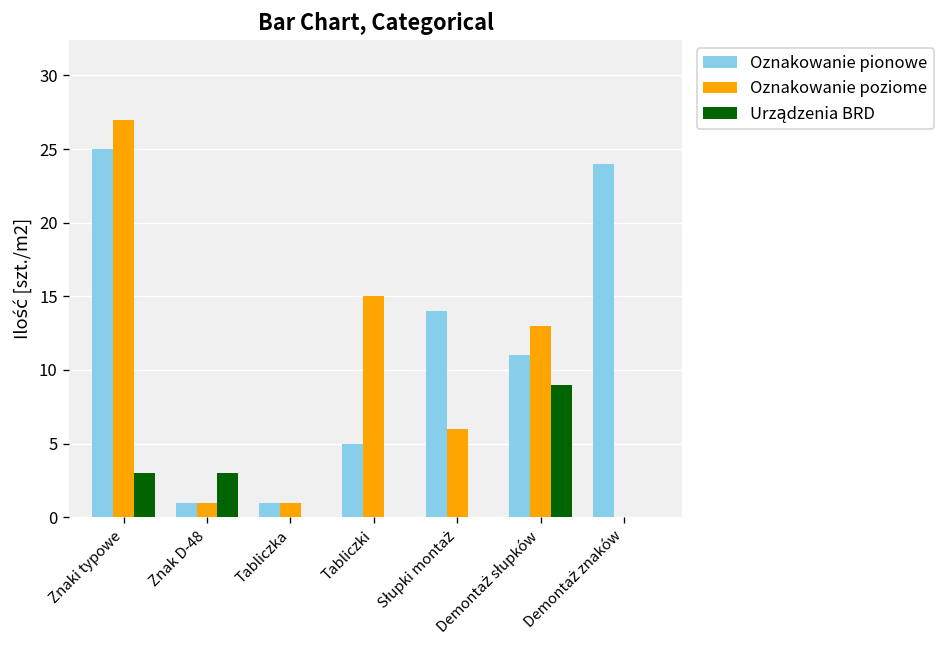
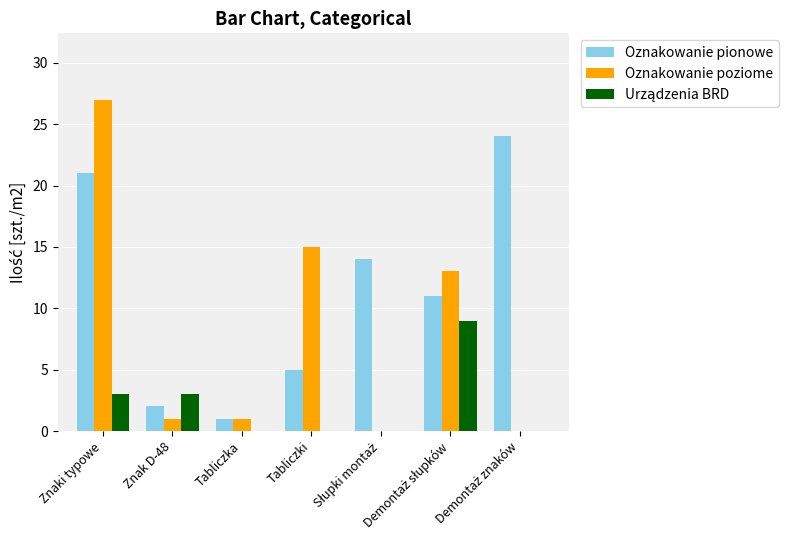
  {
    "Oznakowanie pionowe": {
-     "Znaki typowe": 25,
-     "Znak D-48": 1,
+     "Znaki typowe": 21,
+     "Znak D-48": 2,
      "Tabliczka": 1,
      "Tabliczki": 5,
      "Słupki montaż": 14,
      "Demontaż słupków": 11,
      "Demontaż znaków": 24
    },
    "Oznakowanie poziome": {
      "Znaki typowe": 27,
      "Znak D-48": 1,
      "Tabliczka": 1,
      "Tabliczki": 15,
-     "Słupki montaż": 6,
+     "Słupki montaż": 0,
      "Demontaż słupków": 13,
      "Demontaż znaków": 0
    },
    "Urządzenia BRD": {
      "Znaki typowe": 3,
      "Znak D-48": 3,
      "Tabliczka": 0,
      "Tabliczki": 0,
      "Słupki montaż": 0,
      "Demontaż słupków": 9,
      "Demontaż znaków": 0
    }
  }
